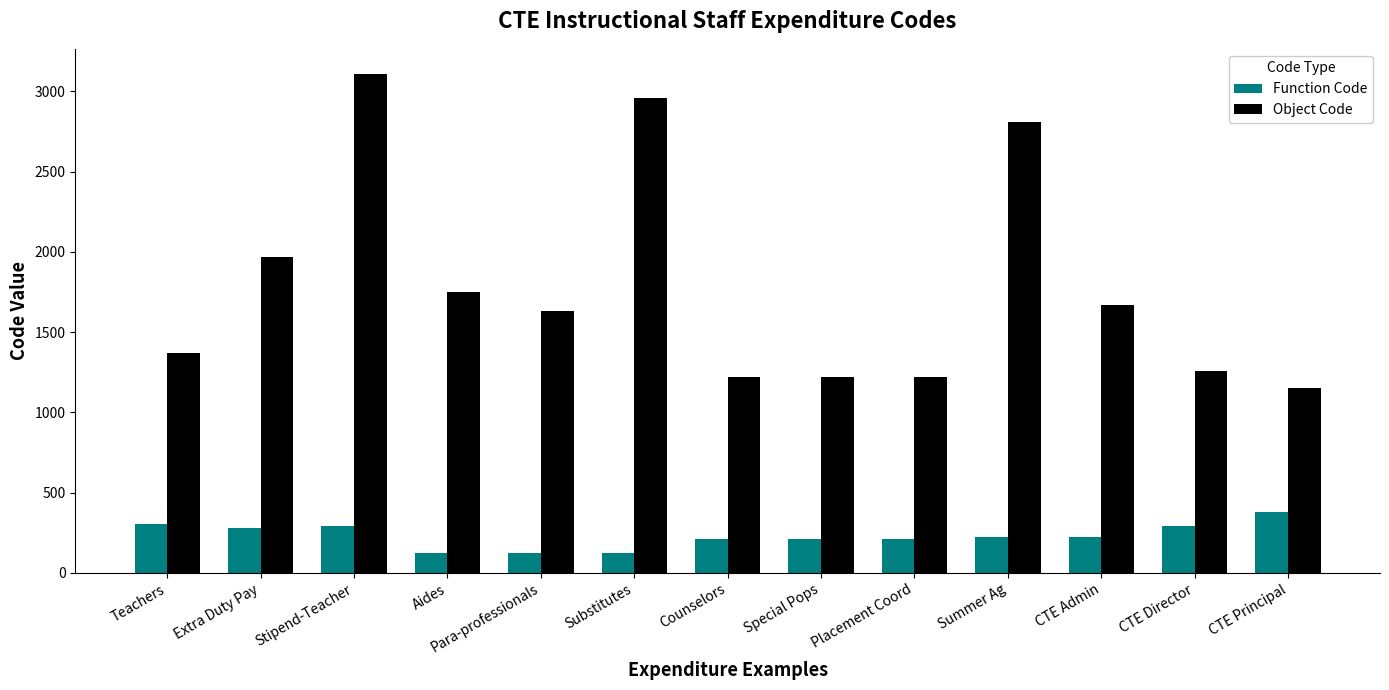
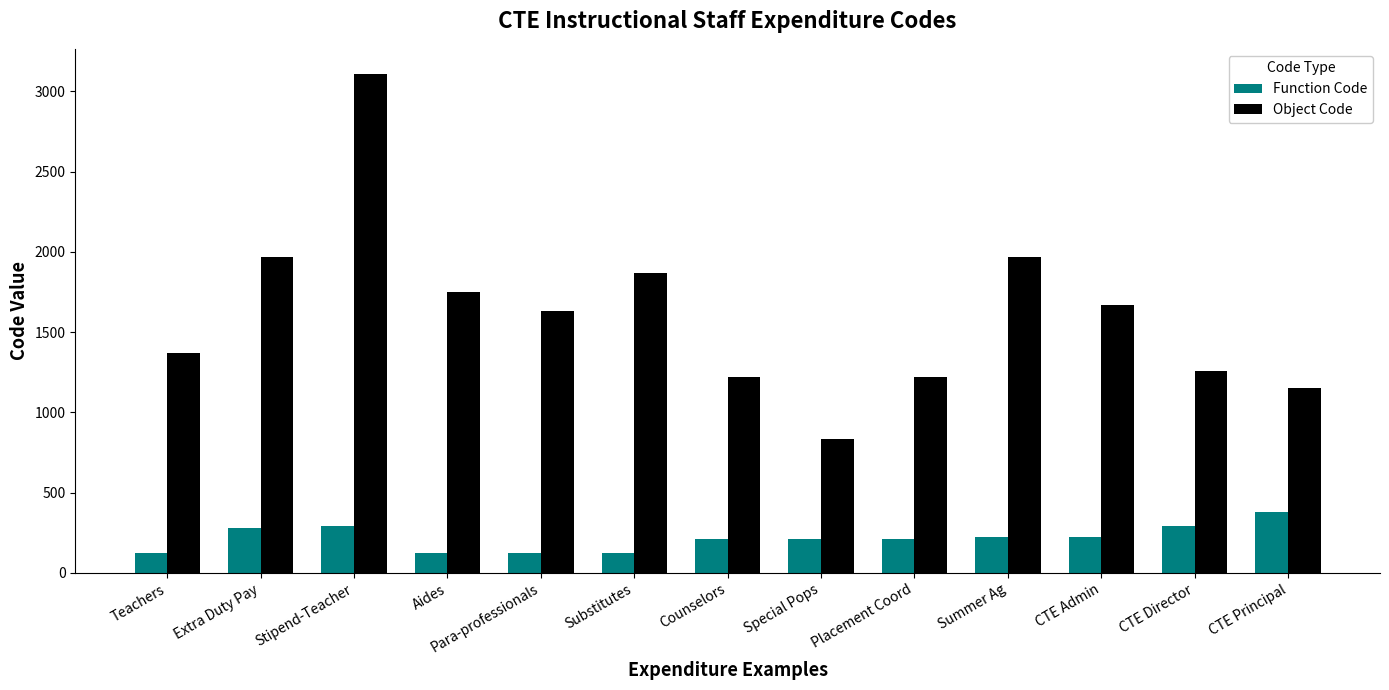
  {
    "Function Code": {
-     "Teachers": 310,
+     "Teachers": 130,
      "Extra Duty Pay": 280,
      "Stipend-Teacher": 290,
      "Aides": 130,
      "Para-professionals": 130,
      "Substitutes": 130,
      "Counselors": 210,
      "Special Pops": 210,
      "Placement Coord": 210,
      "Summer Ag": 220,
      "CTE Admin": 230,
      "CTE Director": 300,
      "CTE Principal": 380
    },
    "Object Code": {
      "Teachers": 1370,
      "Extra Duty Pay": 1970,
      "Stipend-Teacher": 3110,
      "Aides": 1750,
      "Para-professionals": 1630,
-     "Substitutes": 2960,
+     "Substitutes": 1870,
      "Counselors": 1220,
-     "Special Pops": 1220,
+     "Special Pops": 840,
      "Placement Coord": 1220,
-     "Summer Ag": 2810,
+     "Summer Ag": 1970,
      "CTE Admin": 1670,
      "CTE Director": 1260,
      "CTE Principal": 1150
    }
  }
